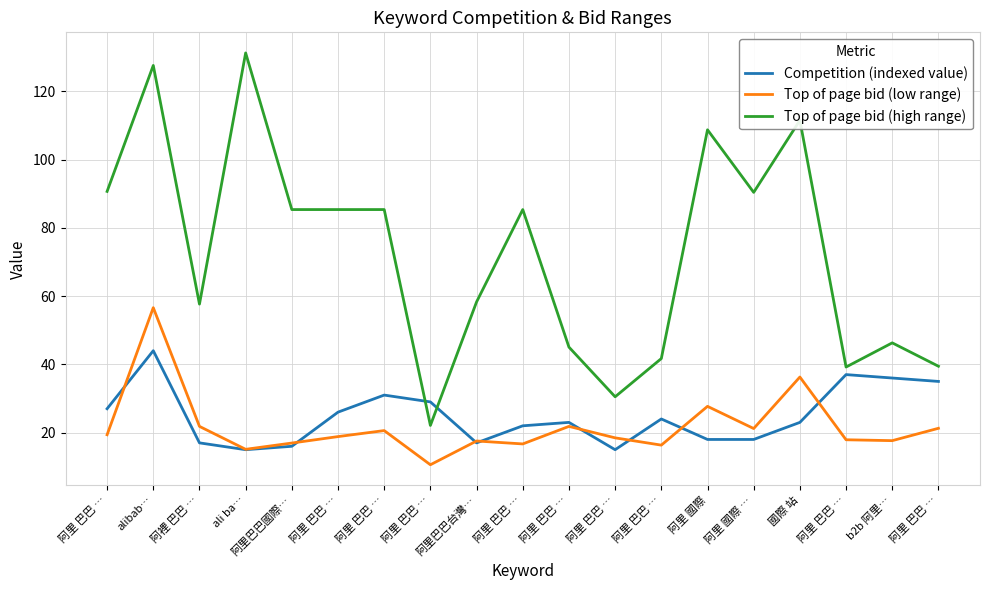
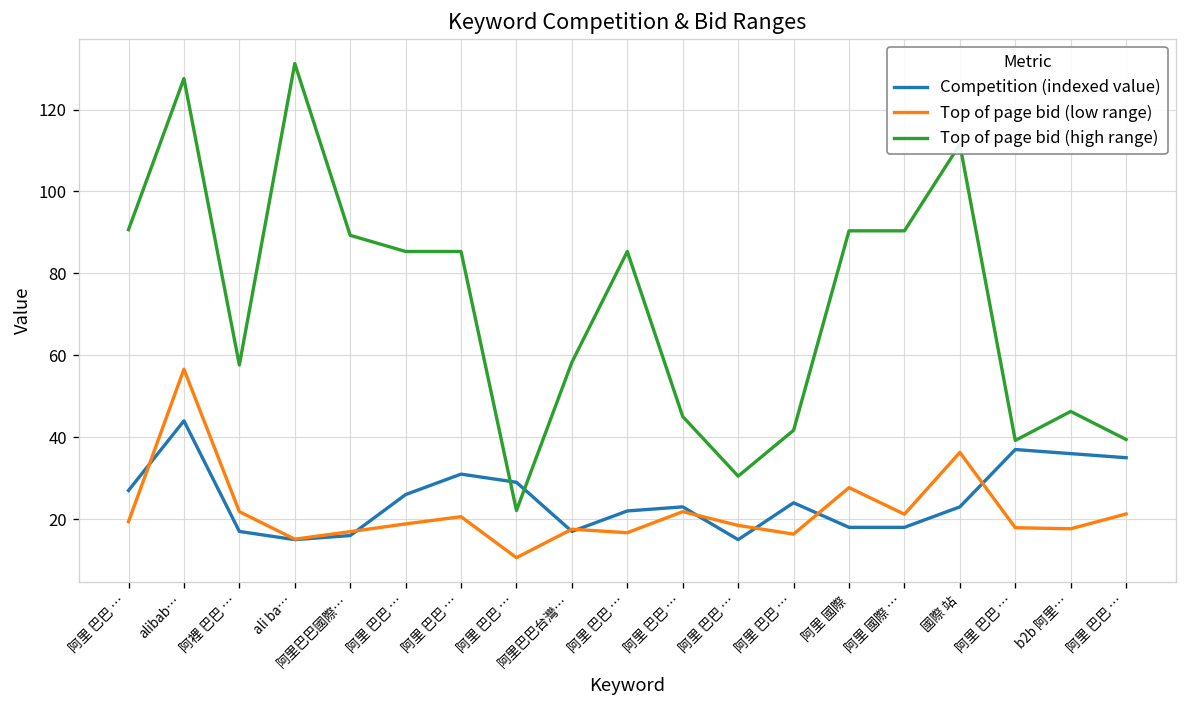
  {
    "Competition (indexed value)": {
      "alibab…": 44,
      "阿裡 巴巴 …": 17,
      "阿里巴巴國際…": 16,
      "阿里 國際": 18,
      "阿里 國際 …": 18,
      "國際 站": 23,
      "b2b 阿里…": 36
    },
    "Top of page bid (low range)": {
      "alibab…": 57,
      "阿裡 巴巴 …": 22,
      "阿里巴巴國際…": 17,
      "阿里 國際": 28,
      "阿里 國際 …": 21,
      "國際 站": 36,
      "b2b 阿里…": 18
    },
    "Top of page bid (high range)": {
      "alibab…": 128,
      "阿裡 巴巴 …": 58,
      "ali ba…": 131,
-     "阿里巴巴國際…": 85,
+     "阿里巴巴國際…": 89,
      "阿里巴巴台灣…": 58,
-     "阿里 國際": 109,
+     "阿里 國際": 90,
      "阿里 國際 …": 90,
      "b2b 阿里…": 46
    }
  }
